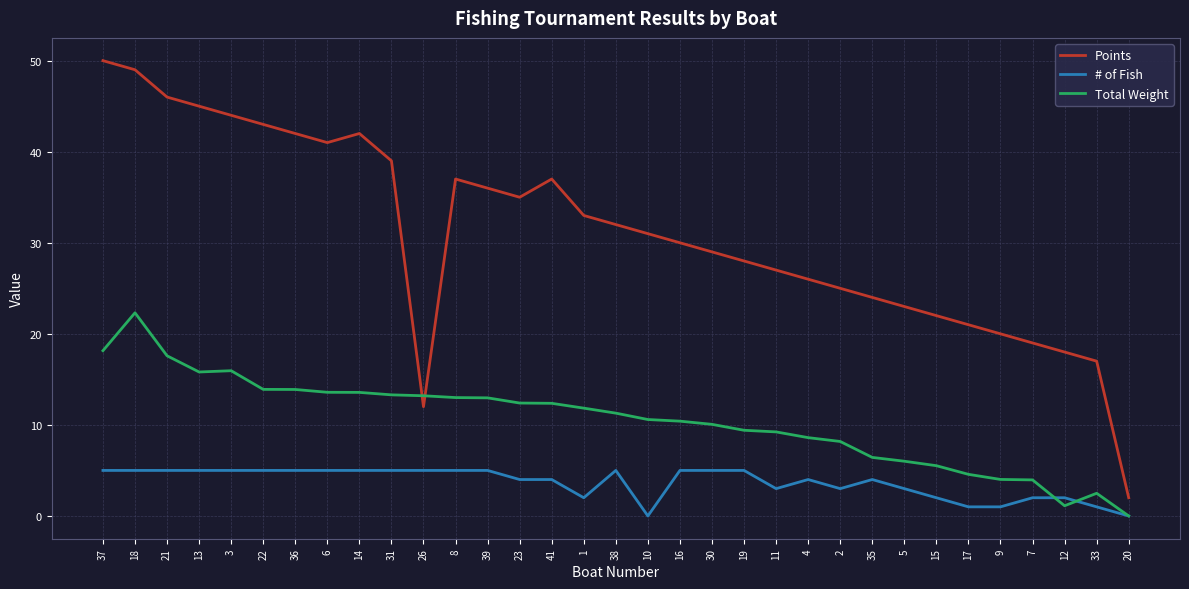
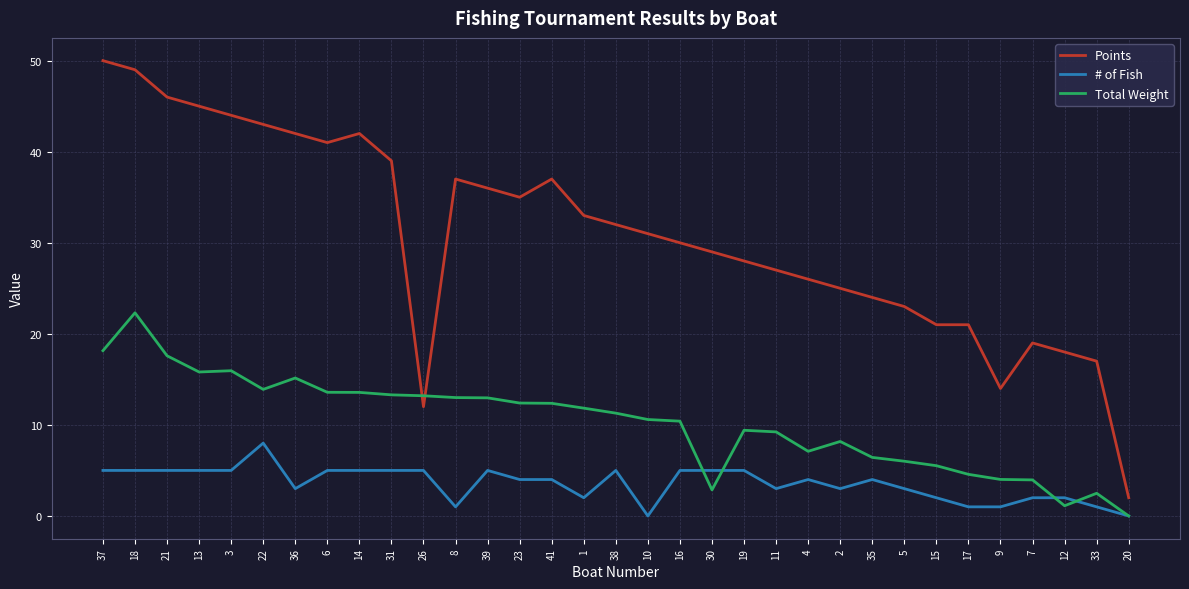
  {
    "Points": {
      "37": 50,
      "18": 49,
      "21": 46,
      "13": 45,
      "3": 44,
      "22": 43,
      "36": 42,
      "6": 41,
      "14": 42,
      "31": 39,
      "26": 12,
      "8": 37,
      "39": 36,
      "23": 35,
      "41": 37,
      "1": 33,
      "38": 32,
      "10": 31,
      "16": 30,
      "30": 29,
      "19": 28,
      "11": 27,
      "4": 26,
      "2": 25,
      "35": 24,
      "5": 23,
-     "15": 22,
+     "15": 21,
      "17": 21,
-     "9": 20,
+     "9": 14,
      "7": 19,
      "12": 18,
      "33": 17,
      "20": 2
    },
    "# of Fish": {
      "37": 5,
      "18": 5,
      "21": 5,
      "13": 5,
      "3": 5,
-     "22": 5,
-     "36": 5,
+     "22": 8,
+     "36": 3,
      "6": 5,
      "14": 5,
      "31": 5,
      "26": 5,
-     "8": 5,
+     "8": 1,
      "39": 5,
      "23": 4,
      "41": 4,
      "1": 2,
      "38": 5,
      "10": 0,
      "16": 5,
      "30": 5,
      "19": 5,
      "11": 3,
      "4": 4,
      "2": 3,
      "35": 4,
      "5": 3,
      "15": 2,
      "17": 1,
      "9": 1,
      "7": 2,
      "12": 2,
      "33": 1
    },
    "Total Weight": {
      "37": 18,
      "18": 22,
      "21": 18,
      "13": 16,
      "3": 16,
      "22": 14,
-     "36": 14,
+     "36": 15,
      "6": 14,
      "14": 14,
      "31": 13,
      "26": 13,
      "8": 13,
      "39": 13,
      "23": 12,
      "41": 12,
      "1": 12,
      "38": 11,
      "10": 11,
      "16": 10,
-     "30": 10,
+     "30": 3,
      "19": 9,
      "11": 9,
-     "4": 9,
+     "4": 7,
      "2": 8,
      "35": 6,
      "5": 6,
      "15": 6,
      "17": 5,
      "9": 4,
      "7": 4,
      "12": 1,
      "33": 2
    }
  }
